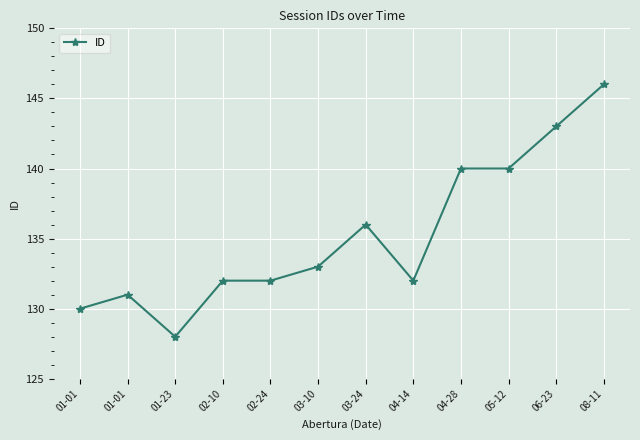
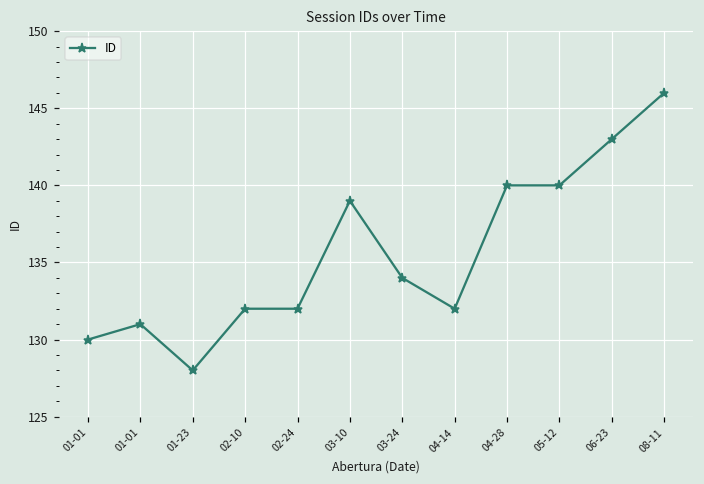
  {
    "01-23": 128,
    "02-10": 132,
    "02-24": 132,
-   "03-10": 133,
-   "03-24": 136,
+   "03-10": 139,
+   "03-24": 134,
    "04-14": 132,
    "04-28": 140,
    "05-12": 140,
    "06-23": 143,
    "08-11": 146
  }
